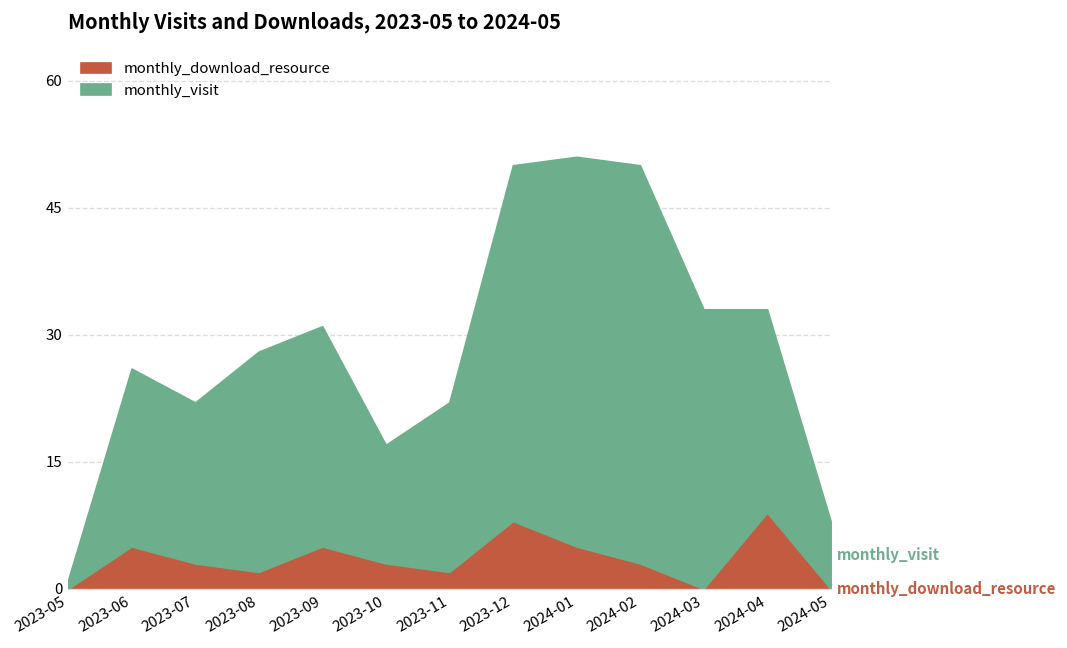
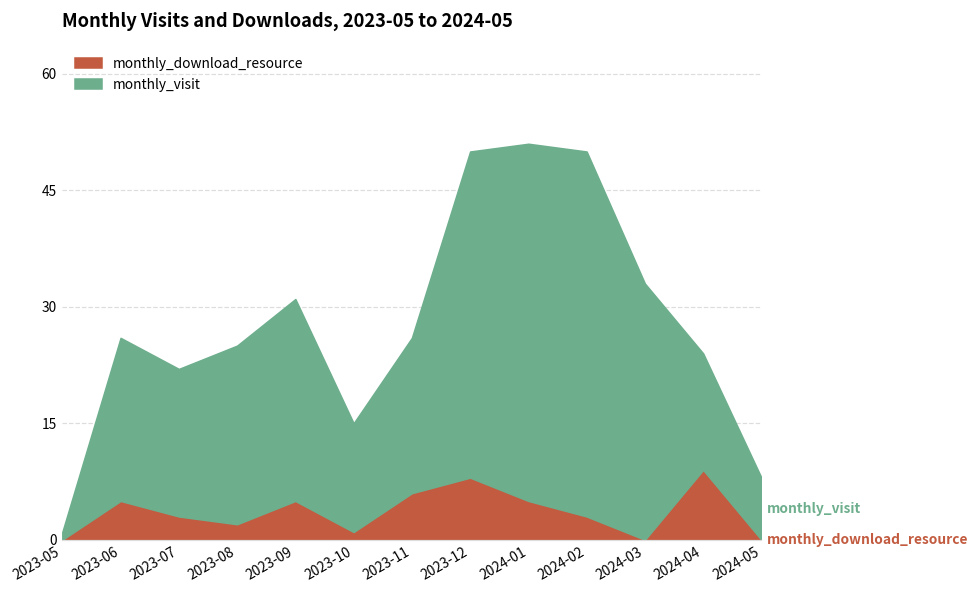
  {
    "monthly_download_resource": {
-     "2023-10": 3,
-     "2023-11": 2
+     "2023-10": 1,
+     "2023-11": 6
    },
    "monthly_visit": {
      "2023-05": 1,
      "2023-06": 21,
      "2023-07": 19,
-     "2023-08": 26,
+     "2023-08": 23,
      "2023-09": 26,
      "2023-10": 14,
      "2023-11": 20,
      "2023-12": 42,
      "2024-01": 46,
      "2024-02": 47,
      "2024-03": 33,
-     "2024-04": 24,
+     "2024-04": 15,
      "2024-05": 8
    }
  }
